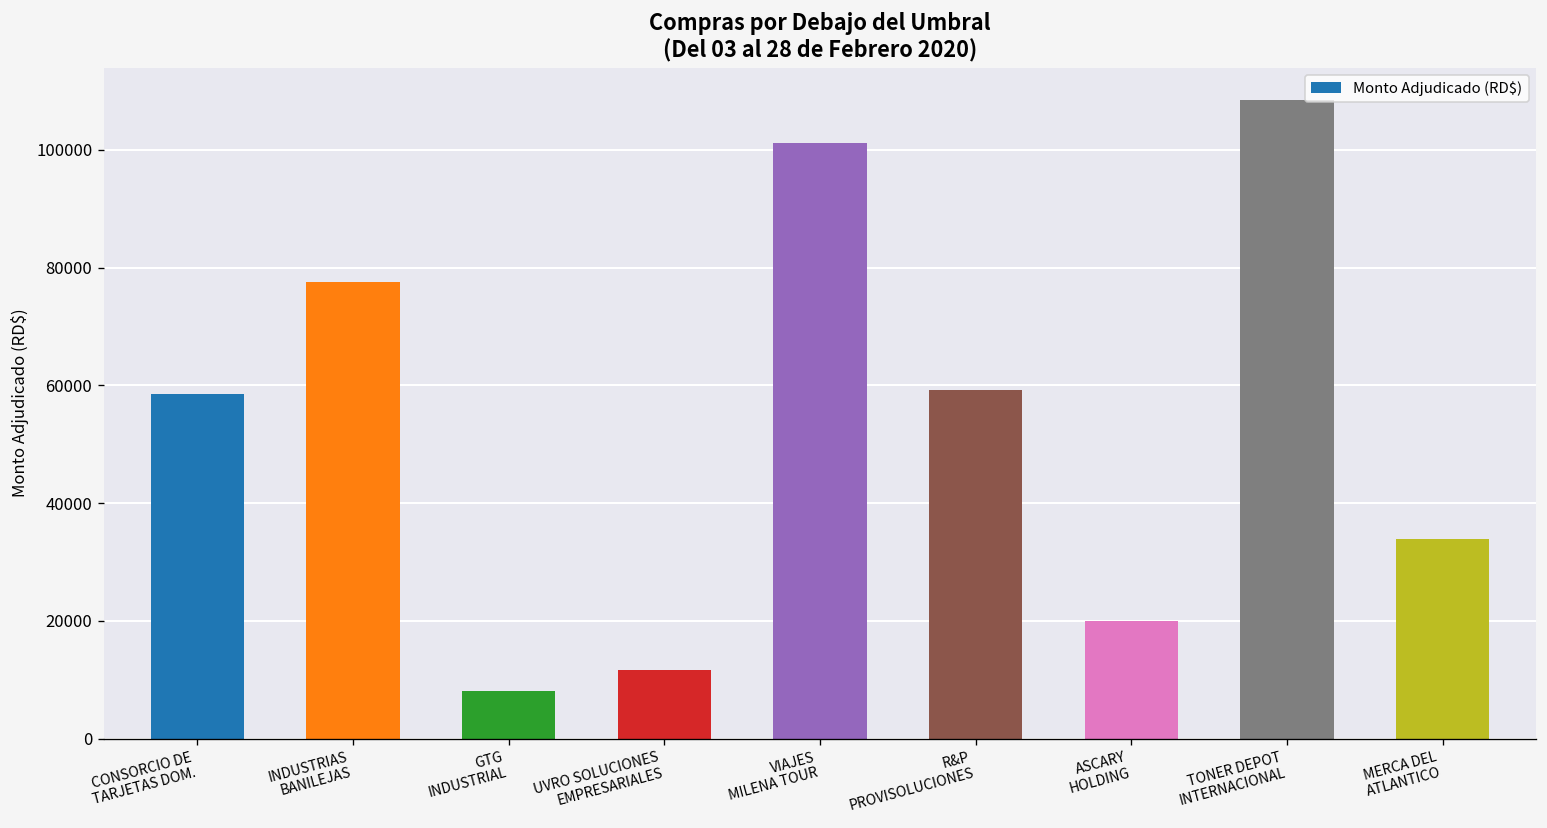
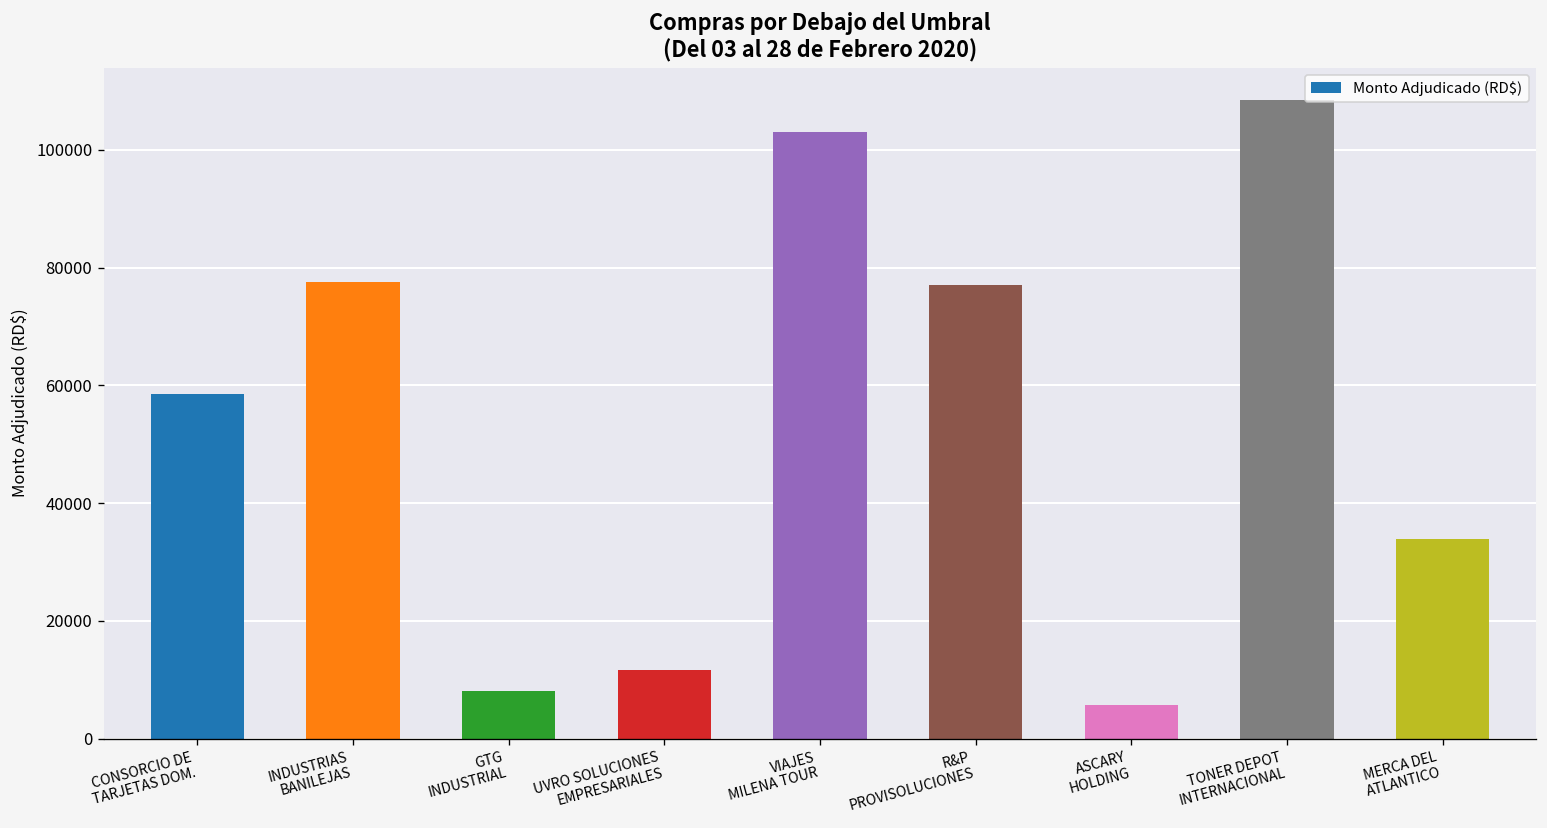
  {
    "CONSORCIO DE TARJETAS DOM.": 59000,
    "INDUSTRIAS BANILEJAS": 78000,
    "GTG INDUSTRIAL": 8000,
    "UVRO SOLUCIONES EMPRESARIALES": 12000,
-   "VIAJES MILENA TOUR": 101000,
-   "R&P PROVISOLUCIONES": 59000,
-   "ASCARY HOLDING": 20000,
+   "VIAJES MILENA TOUR": 103000,
+   "R&P PROVISOLUCIONES": 77000,
+   "ASCARY HOLDING": 6000,
    "TONER DEPOT INTERNACIONAL": 109000,
    "MERCA DEL ATLANTICO": 34000
  }
